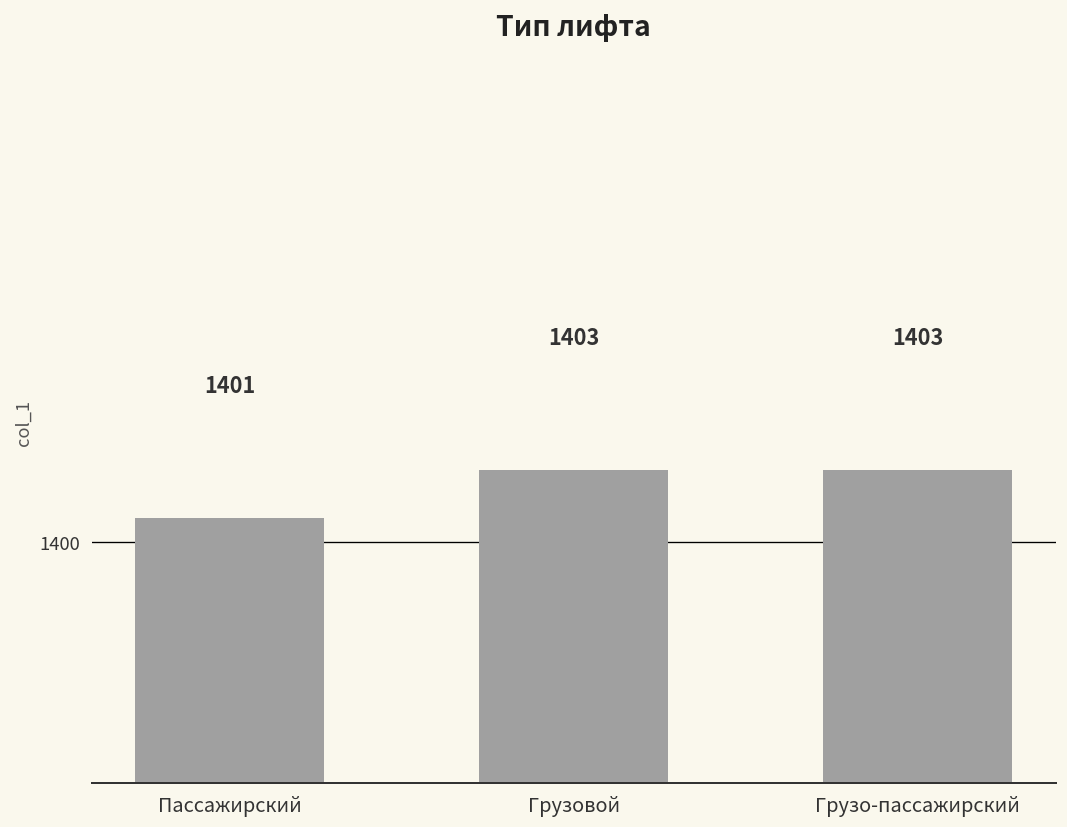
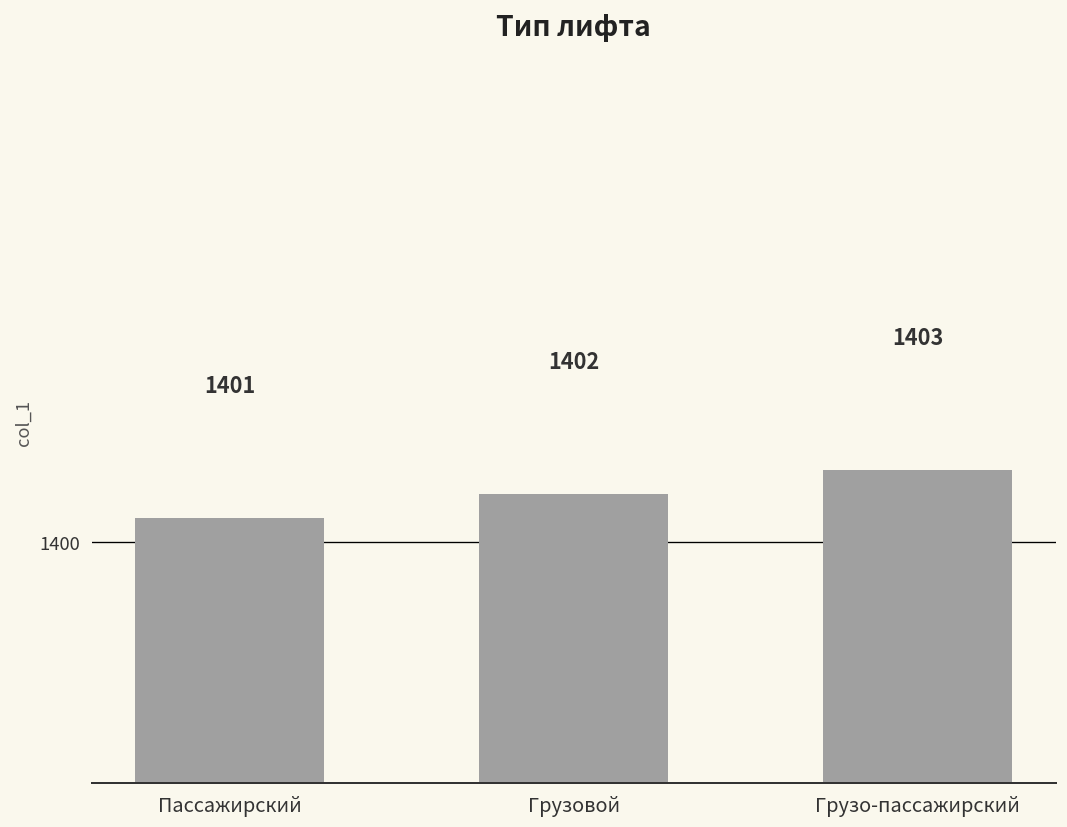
  {
-   "Грузовой": 1403
+   "Грузовой": 1402
  }
